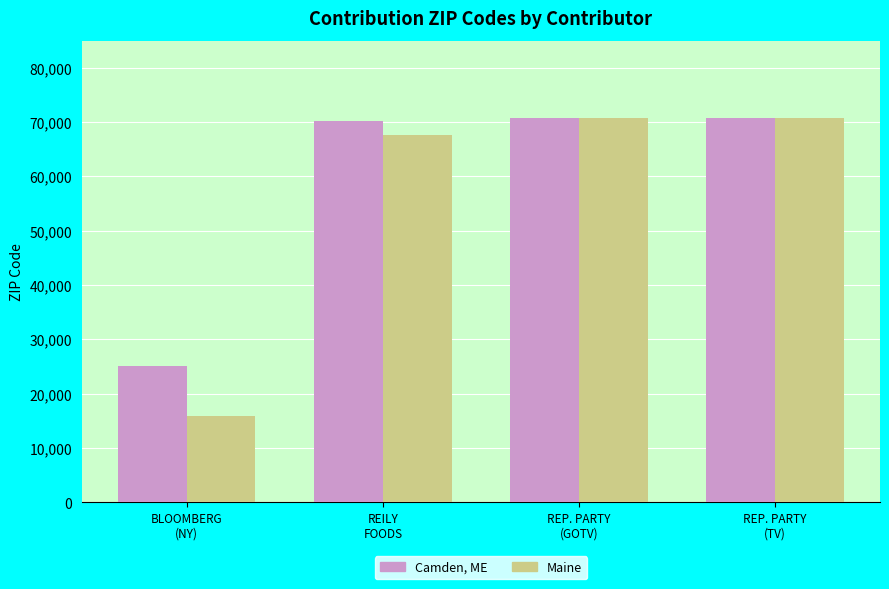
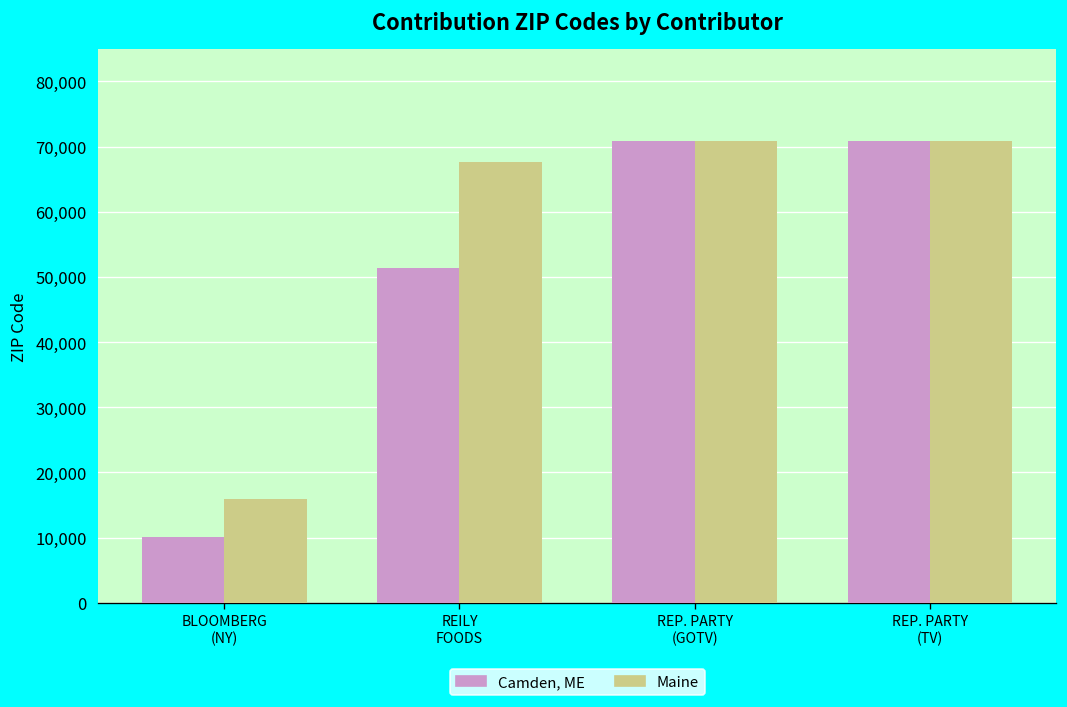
  {
    "Camden, ME": {
-     "BLOOMBERG (NY)": "25,000",
-     "REILY FOODS": "70,000",
+     "BLOOMBERG (NY)": "10,000",
+     "REILY FOODS": "51,000",
      "REP. PARTY (GOTV)": "71,000",
      "REP. PARTY (TV)": "71,000"
    },
    "Maine": {
      "BLOOMBERG (NY)": "16,000",
      "REILY FOODS": "68,000",
      "REP. PARTY (GOTV)": "71,000",
      "REP. PARTY (TV)": "71,000"
    }
  }
